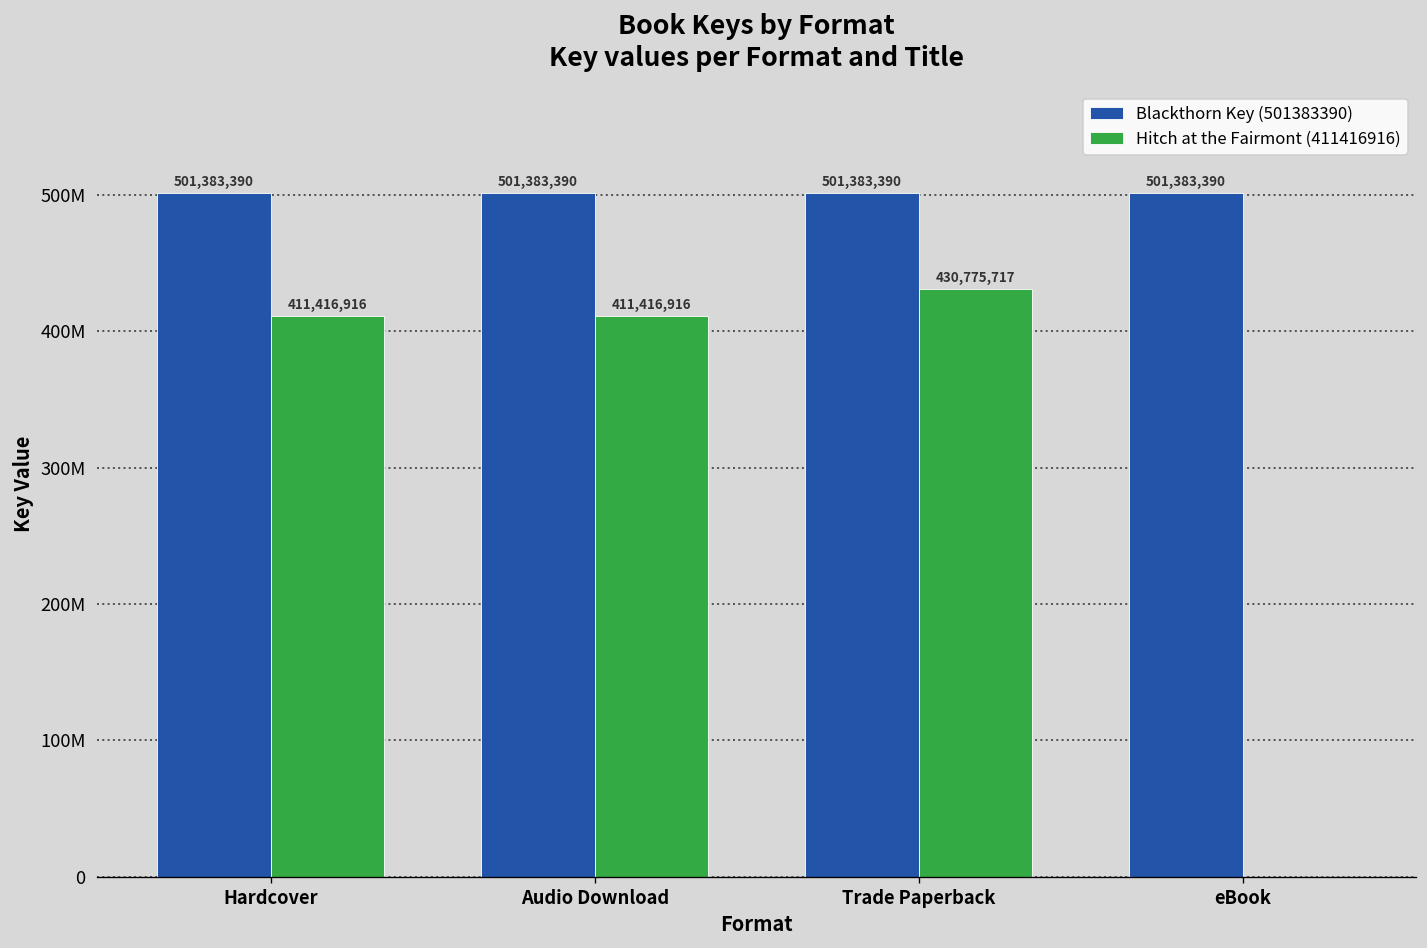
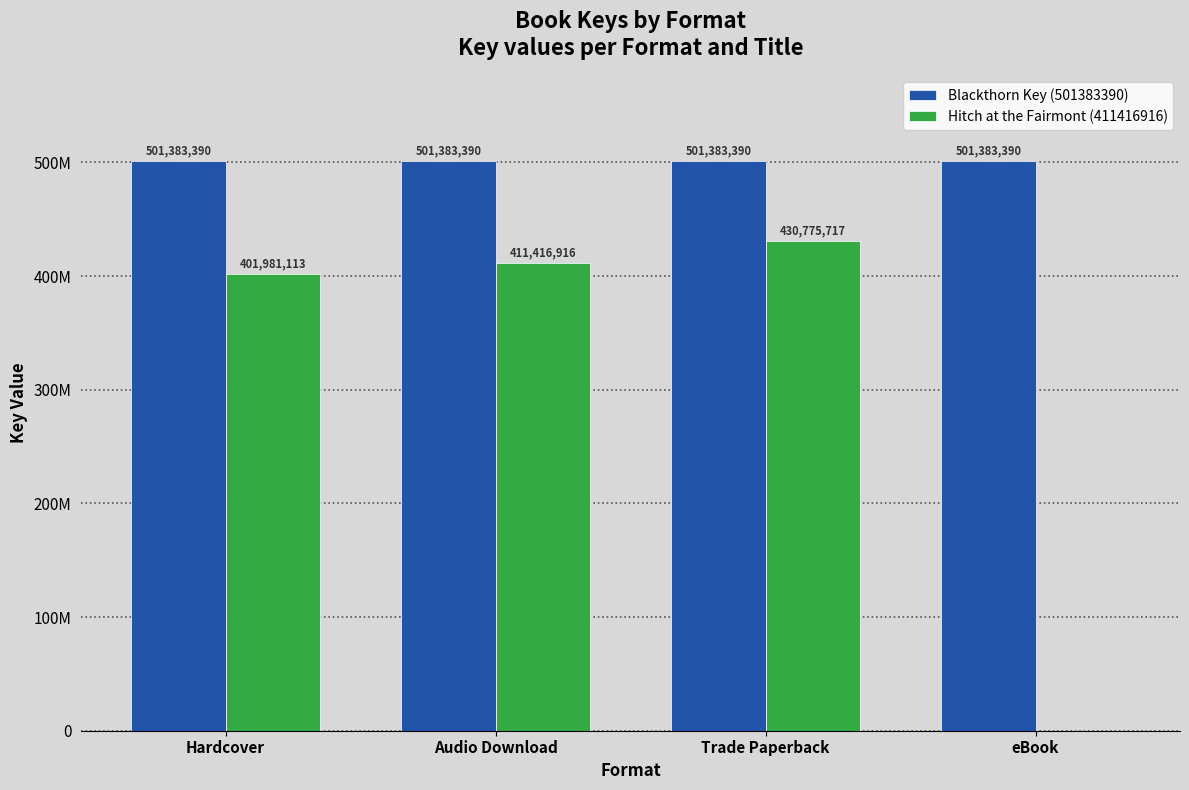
  {
    "Blackthorn Key (501383390)": {
      "Hardcover": "501,383,390",
      "Audio Download": "501,383,390",
      "Trade Paperback": "501,383,390",
      "eBook": "501,383,390"
    },
    "Hitch at the Fairmont (411416916)": {
-     "Hardcover": "411,416,916",
+     "Hardcover": "401,981,113",
      "Audio Download": "411,416,916",
      "Trade Paperback": "430,775,717"
    }
  }
